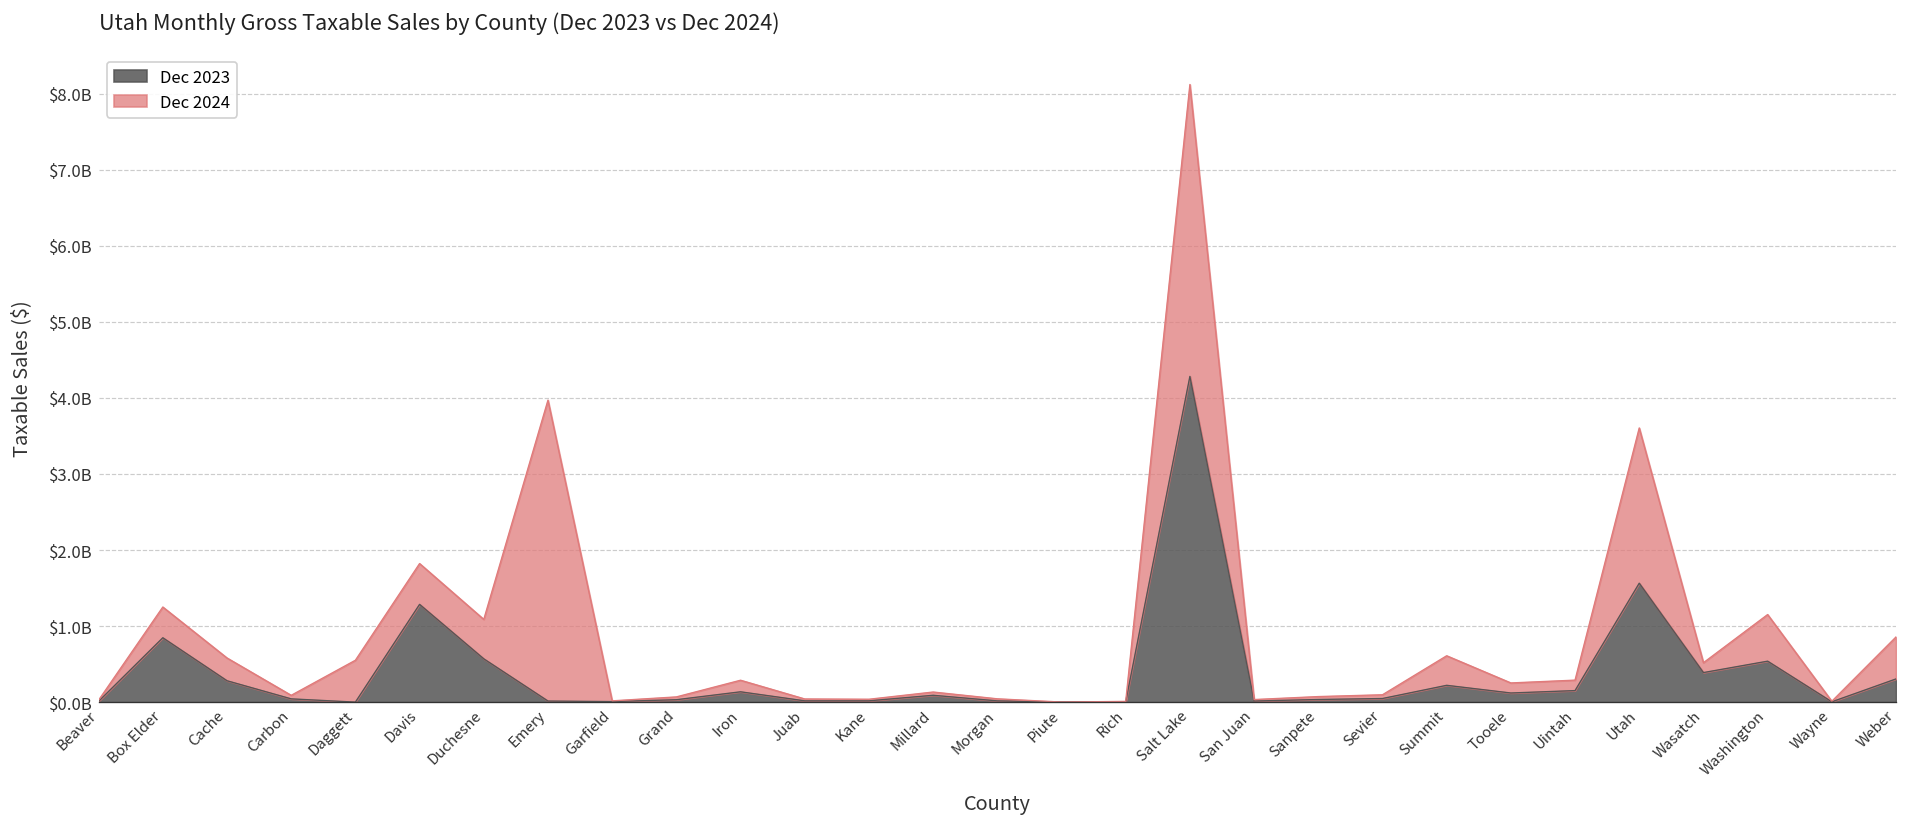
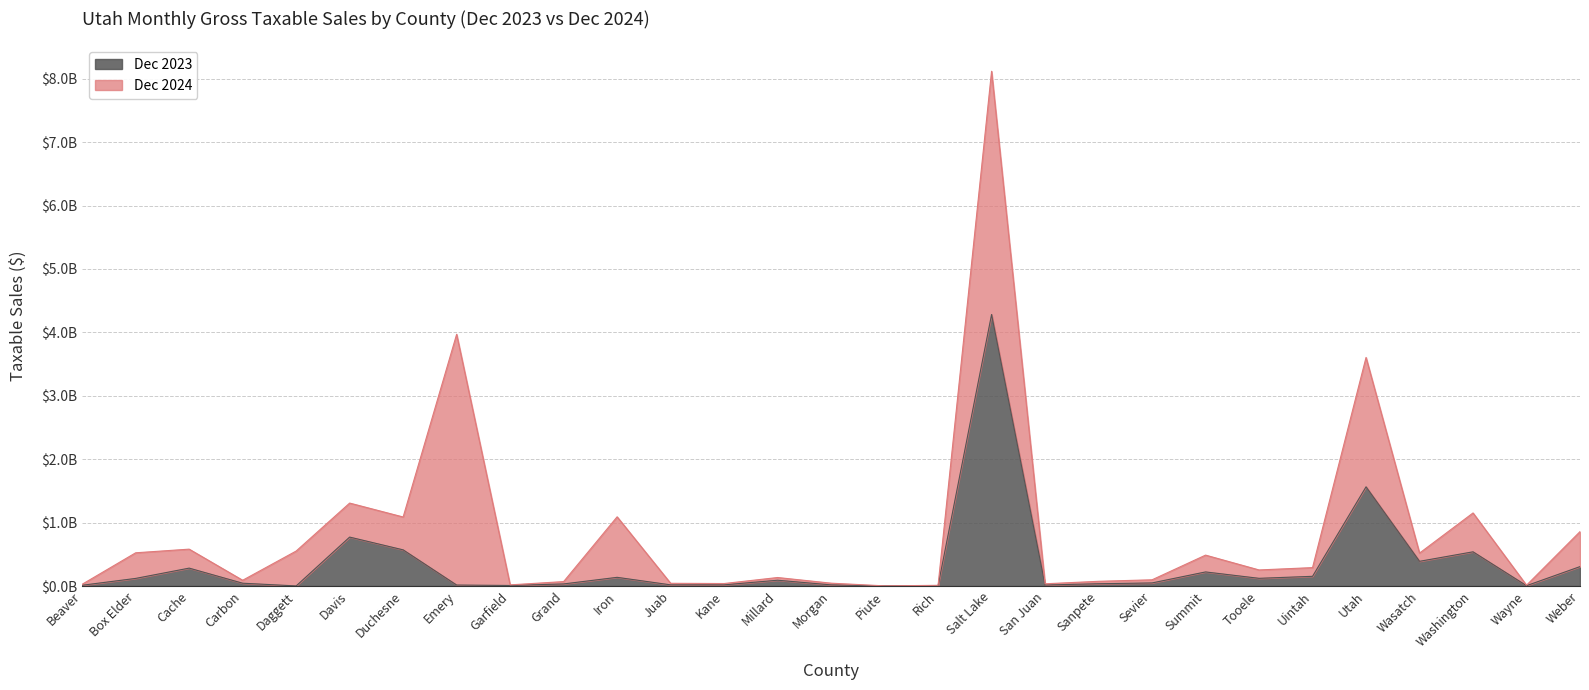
  {
    "Dec 2023": {
-     "Box Elder": "$800000000",
+     "Box Elder": "$100000000",
      "Cache": "$300000000",
      "Carbon": "$0",
      "Daggett": "$0",
-     "Davis": "$1300000000",
+     "Davis": "$800000000",
      "Duchesne": "$600000000",
      "Emery": "$0",
      "Iron": "$100000000",
      "Millard": "$100000000",
      "Salt Lake": "$4300000000",
      "Sevier": "$0",
      "Summit": "$200000000",
      "Tooele": "$100000000",
      "Uintah": "$200000000",
      "Utah": "$1600000000",
      "Wasatch": "$400000000",
      "Washington": "$500000000",
      "Weber": "$300000000"
    },
    "Dec 2024": {
      "Box Elder": "$400000000",
      "Cache": "$300000000",
      "Carbon": "$0",
      "Daggett": "$600000000",
      "Davis": "$500000000",
      "Duchesne": "$500000000",
      "Emery": "$4000000000",
-     "Iron": "$200000000",
+     "Iron": "$1000000000",
      "Millard": "$0",
      "Salt Lake": "$3800000000",
      "Sevier": "$0",
-     "Summit": "$400000000",
+     "Summit": "$300000000",
      "Tooele": "$100000000",
      "Uintah": "$100000000",
      "Utah": "$2000000000",
      "Wasatch": "$100000000",
      "Washington": "$600000000",
      "Weber": "$600000000"
    }
  }
